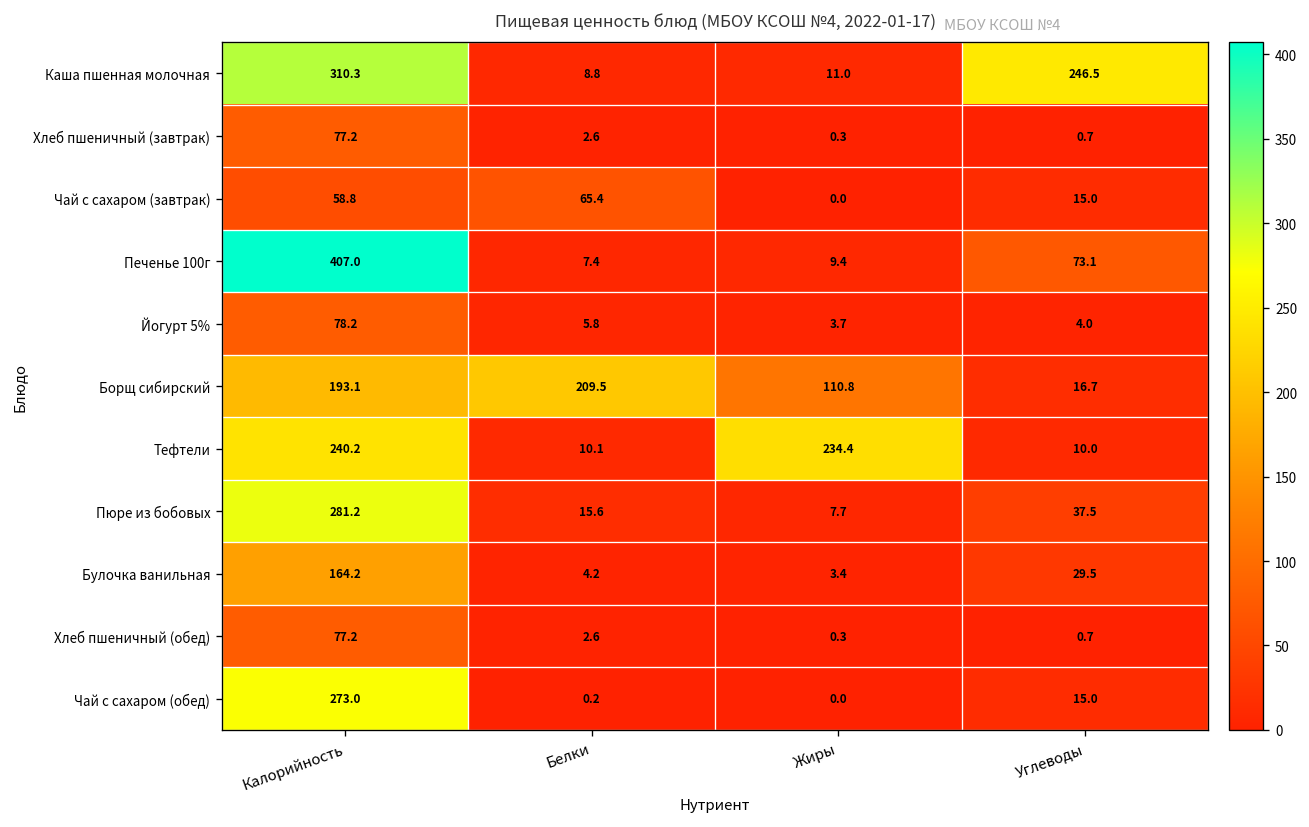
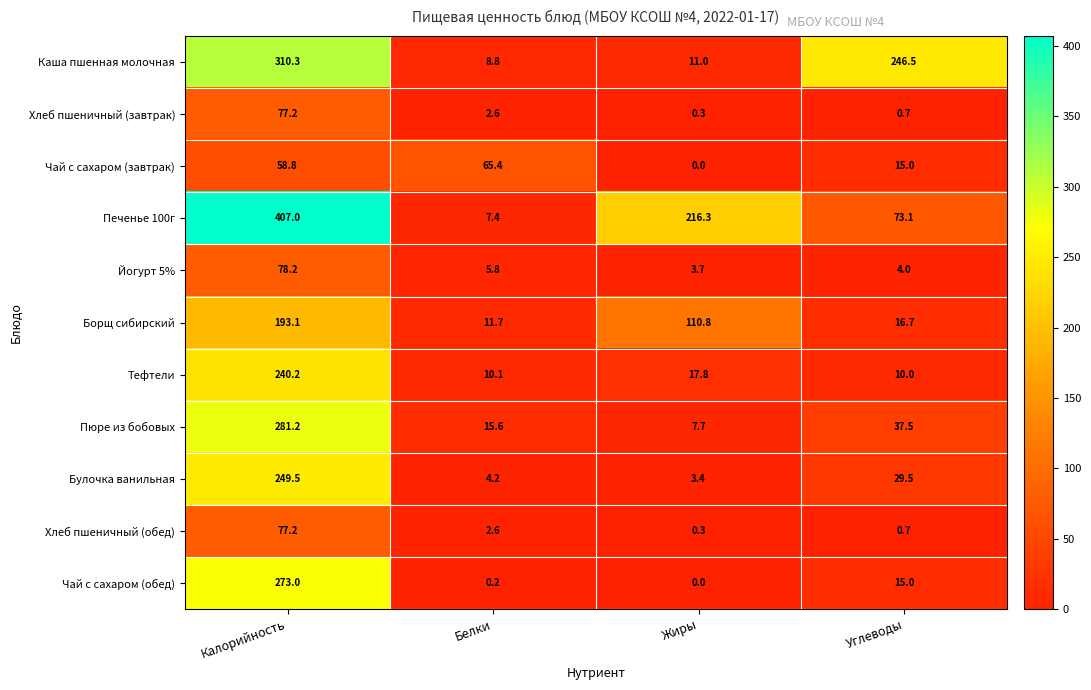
  {
    "Каша пшенная молочная": {
      "Калорийность": 310.3,
      "Белки": 8.8,
      "Жиры": 11.0,
      "Углеводы": 246.5
    },
    "Хлеб пшеничный (завтрак)": {
      "Калорийность": 77.2,
      "Белки": 2.6,
      "Жиры": 0.3,
      "Углеводы": 0.7
    },
    "Чай с сахаром (завтрак)": {
      "Калорийность": 58.8,
      "Белки": 65.4,
      "Жиры": 0.0,
      "Углеводы": 15.0
    },
    "Печенье 100г": {
      "Калорийность": 407.0,
      "Белки": 7.4,
-     "Жиры": 9.4,
+     "Жиры": 216.3,
      "Углеводы": 73.1
    },
    "Йогурт 5%": {
      "Калорийность": 78.2,
      "Белки": 5.8,
      "Жиры": 3.7,
      "Углеводы": 4.0
    },
    "Борщ сибирский": {
      "Калорийность": 193.1,
-     "Белки": 209.5,
+     "Белки": 11.7,
      "Жиры": 110.8,
      "Углеводы": 16.7
    },
    "Тефтели": {
      "Калорийность": 240.2,
      "Белки": 10.1,
-     "Жиры": 234.4,
+     "Жиры": 17.8,
      "Углеводы": 10.0
    },
    "Пюре из бобовых": {
      "Калорийность": 281.2,
      "Белки": 15.6,
      "Жиры": 7.7,
      "Углеводы": 37.5
    },
    "Булочка ванильная": {
-     "Калорийность": 164.2,
+     "Калорийность": 249.5,
      "Белки": 4.2,
      "Жиры": 3.4,
      "Углеводы": 29.5
    },
    "Хлеб пшеничный (обед)": {
      "Калорийность": 77.2,
      "Белки": 2.6,
      "Жиры": 0.3,
      "Углеводы": 0.7
    },
    "Чай с сахаром (обед)": {
      "Калорийность": 273.0,
      "Белки": 0.2,
      "Жиры": 0.0,
      "Углеводы": 15.0
    }
  }
